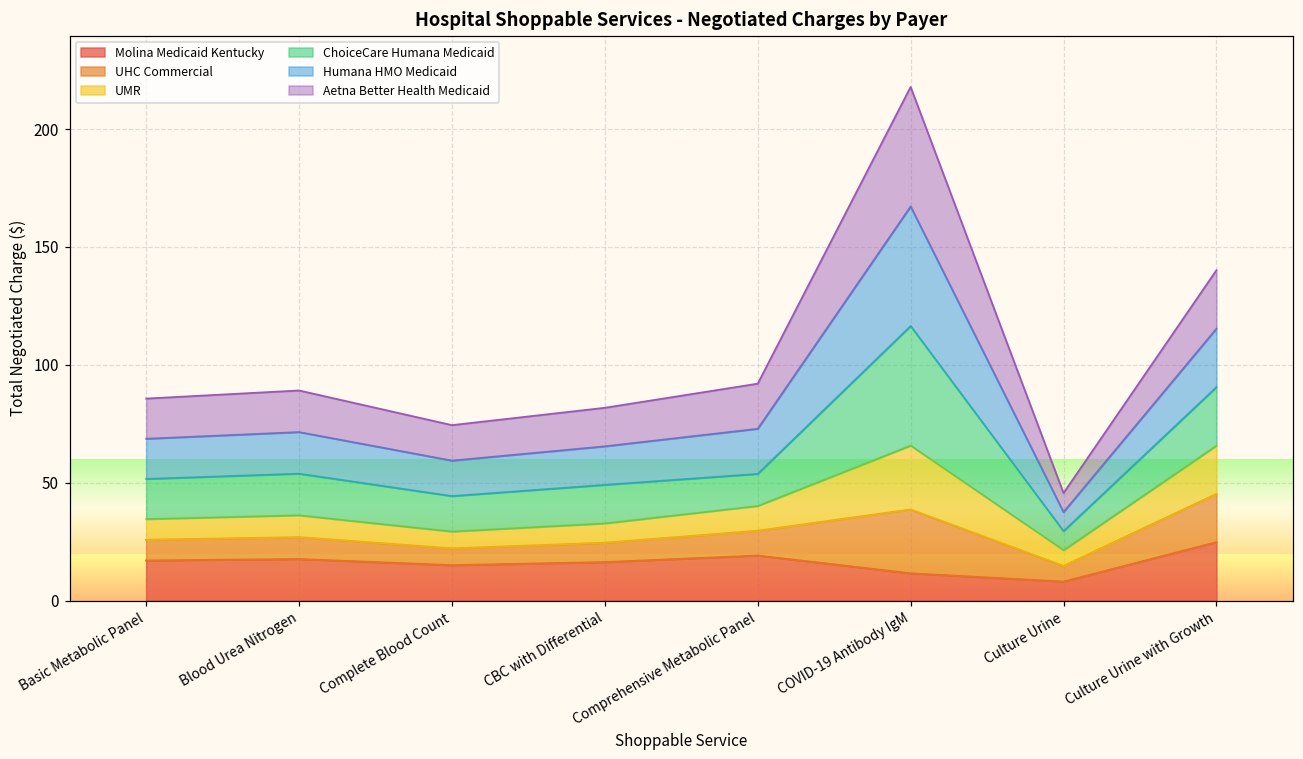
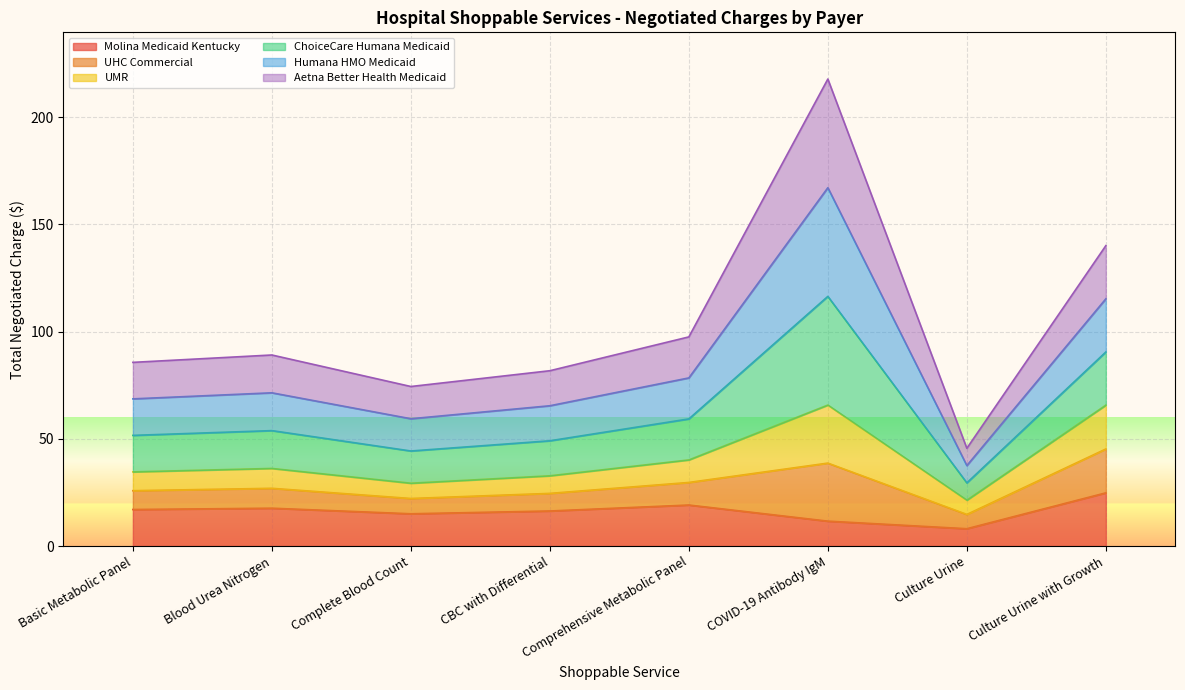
  {
    "UMR": {
      "Basic Metabolic Panel": 9,
      "Blood Urea Nitrogen": 9,
      "Complete Blood Count": 7,
      "CBC with Differential": 8,
      "Comprehensive Metabolic Panel": 11,
      "COVID-19 Antibody IgM": 27,
      "Culture Urine": 7,
      "Culture Urine with Growth": 20
    },
    "ChoiceCare Humana Medicaid": {
      "Basic Metabolic Panel": 17,
      "Blood Urea Nitrogen": 18,
      "Complete Blood Count": 15,
      "CBC with Differential": 16,
-     "Comprehensive Metabolic Panel": 14,
+     "Comprehensive Metabolic Panel": 19,
      "COVID-19 Antibody IgM": 51,
      "Culture Urine": 8,
      "Culture Urine with Growth": 25
    },
    "Humana HMO Medicaid": {
      "Basic Metabolic Panel": 17,
      "Blood Urea Nitrogen": 18,
      "Complete Blood Count": 15,
      "CBC with Differential": 16,
      "Comprehensive Metabolic Panel": 19,
      "COVID-19 Antibody IgM": 51,
      "Culture Urine": 8,
      "Culture Urine with Growth": 25
    },
    "Aetna Better Health Medicaid": {
      "Basic Metabolic Panel": 17,
      "Blood Urea Nitrogen": 18,
      "Complete Blood Count": 15,
      "CBC with Differential": 16,
      "Comprehensive Metabolic Panel": 19,
      "COVID-19 Antibody IgM": 51,
      "Culture Urine": 8,
      "Culture Urine with Growth": 25
    }
  }
